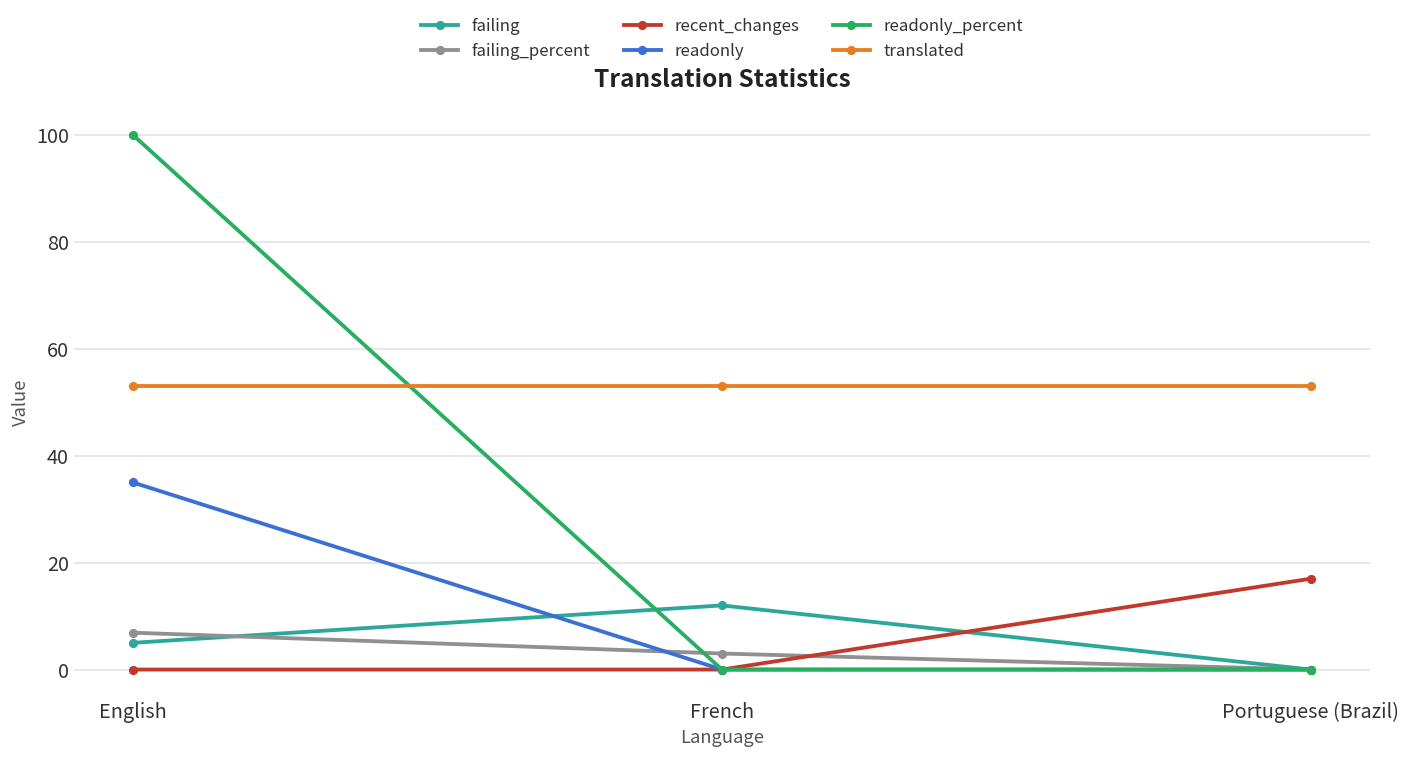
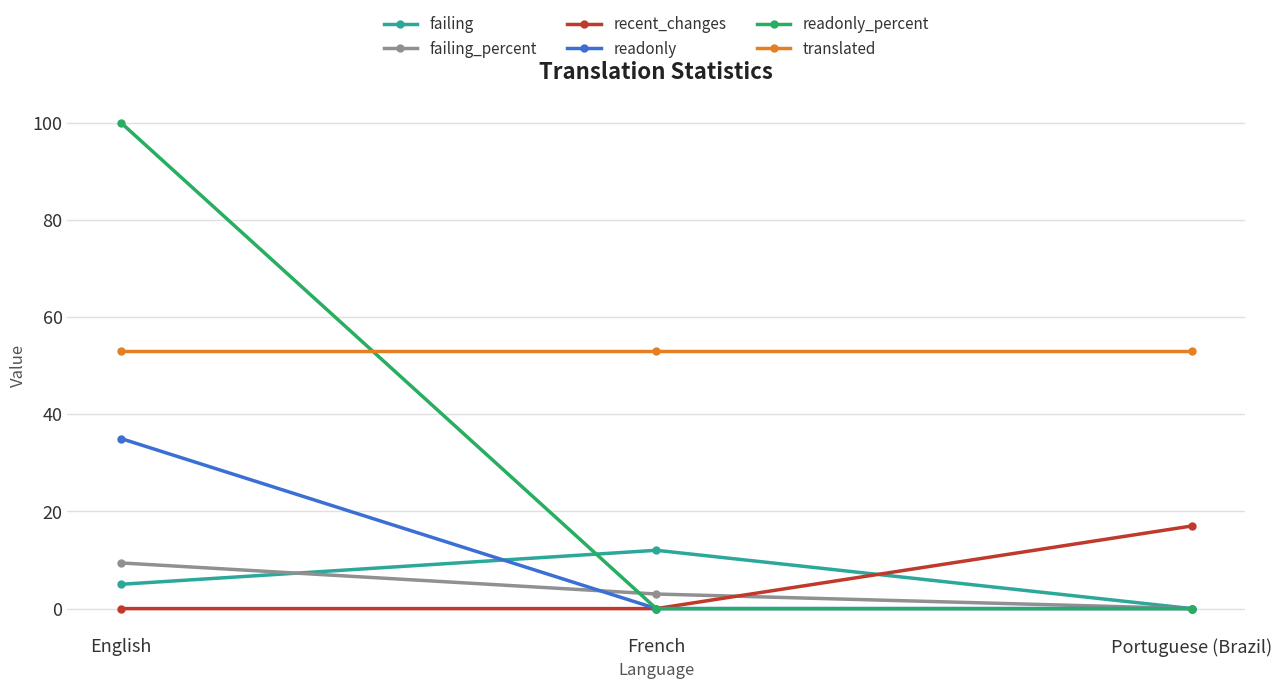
  {
    "failing_percent": {
-     "English": 7,
+     "English": 9,
      "French": 3
    },
    "recent_changes": {
      "English": 0,
      "Portuguese (Brazil)": 17
    },
    "readonly": {
      "English": 35
    },
    "translated": {
      "English": 53,
      "French": 53,
      "Portuguese (Brazil)": 53
    }
  }
